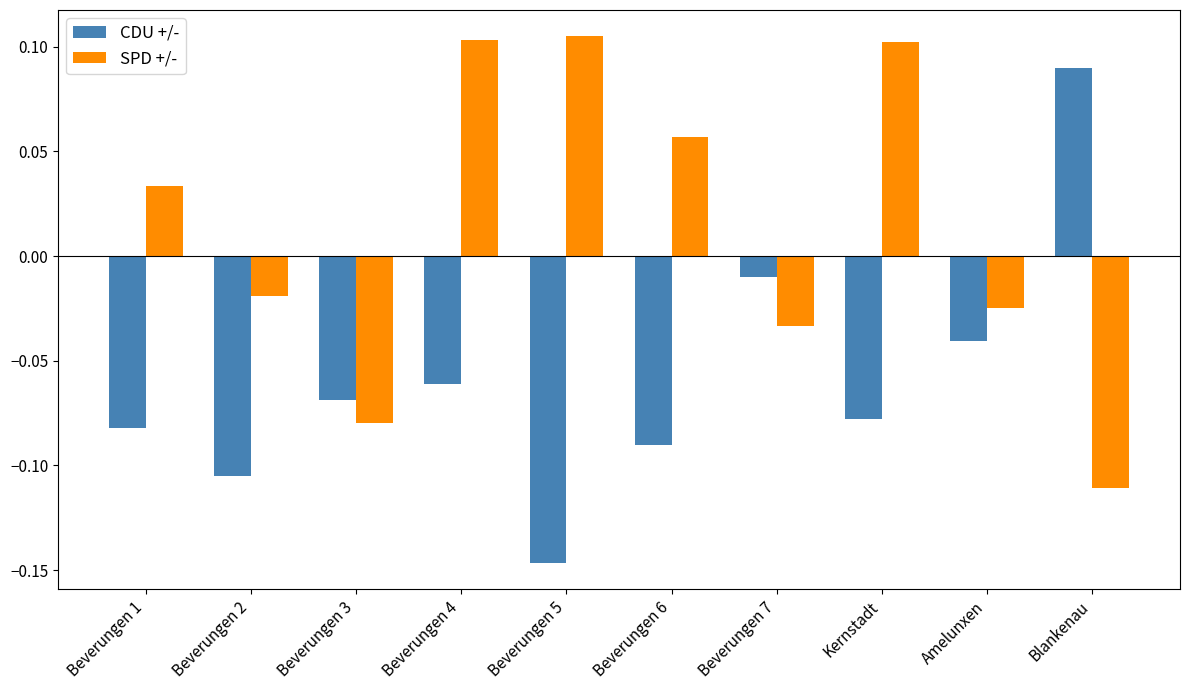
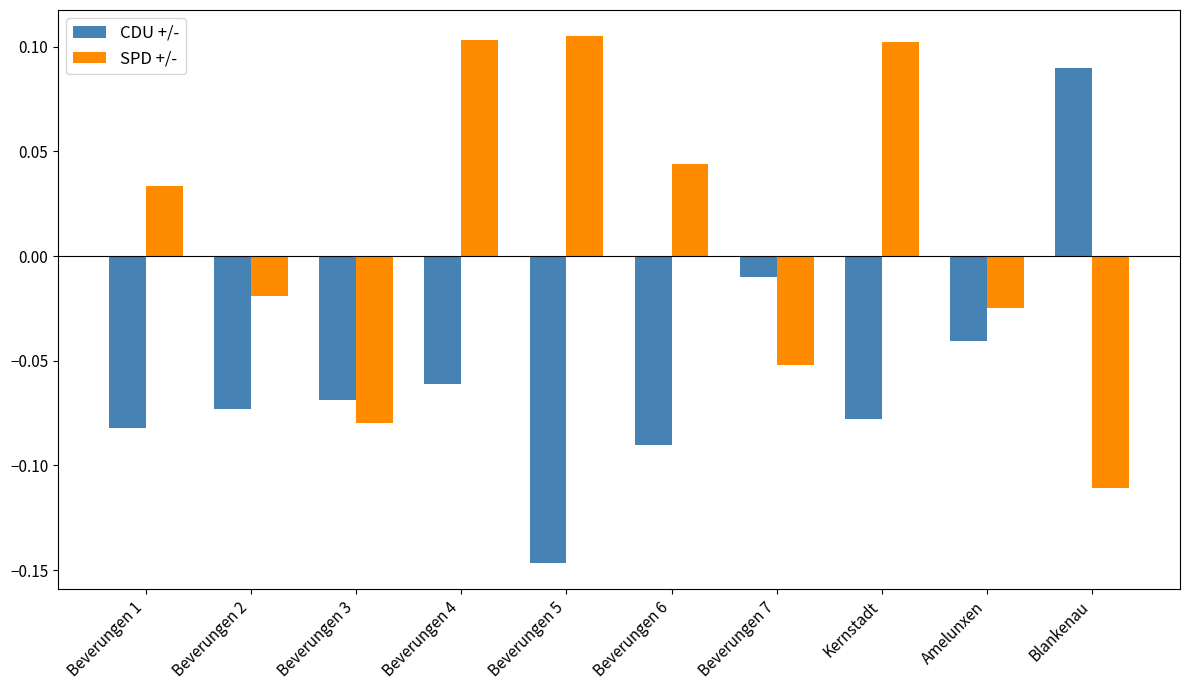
  {
    "CDU +/-": {
      "Beverungen 1": -0.082,
-     "Beverungen 2": -0.105,
+     "Beverungen 2": -0.073,
      "Beverungen 3": -0.069,
      "Beverungen 4": -0.061,
      "Beverungen 5": -0.147,
      "Beverungen 6": -0.090,
      "Beverungen 7": -0.010,
      "Kernstadt": -0.078,
      "Amelunxen": -0.041,
      "Blankenau": 0.090
    },
    "SPD +/-": {
      "Beverungen 1": 0.033,
      "Beverungen 2": -0.019,
      "Beverungen 3": -0.080,
      "Beverungen 4": 0.103,
      "Beverungen 5": 0.105,
-     "Beverungen 6": 0.057,
-     "Beverungen 7": -0.033,
+     "Beverungen 6": 0.044,
+     "Beverungen 7": -0.052,
      "Kernstadt": 0.102,
      "Amelunxen": -0.025,
      "Blankenau": -0.111
    }
  }
